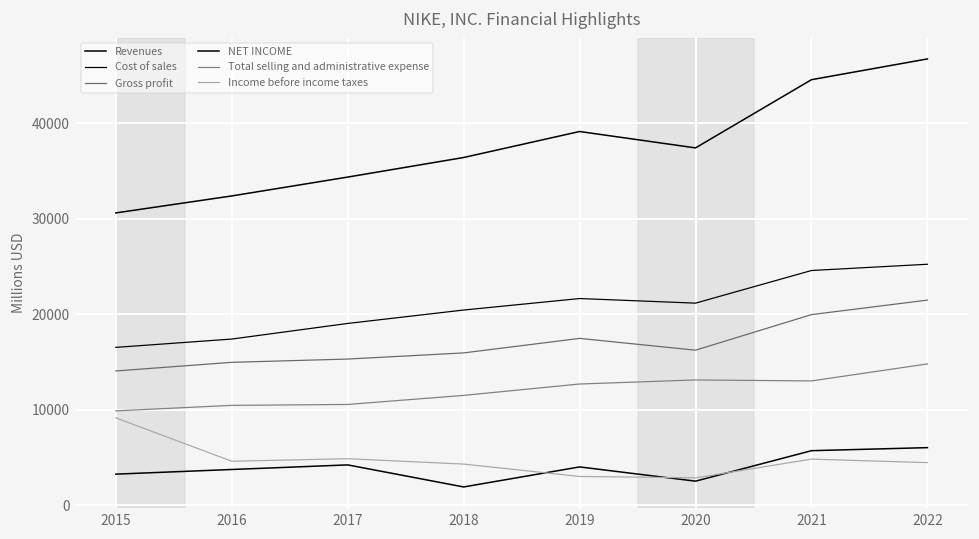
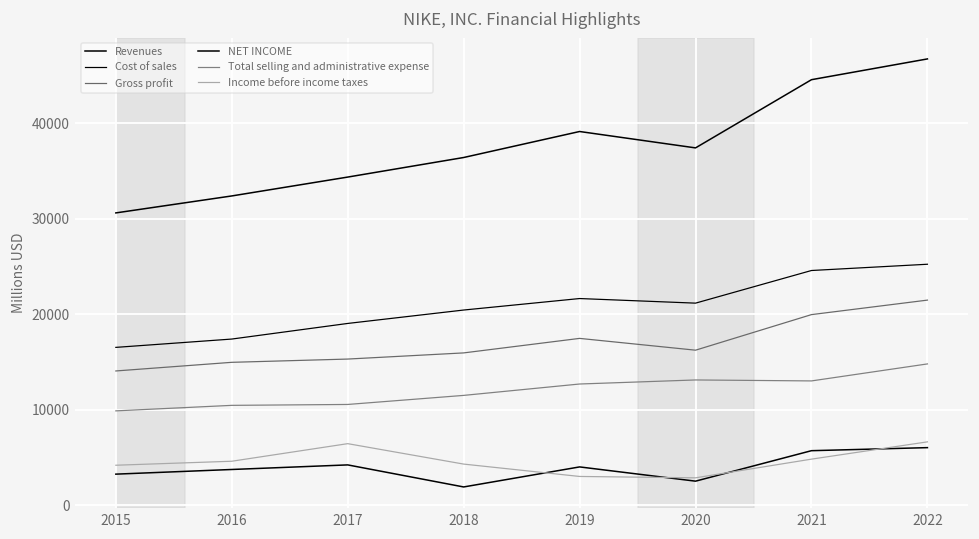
  {
    "Income before income taxes": {
-     "2015": 9000,
+     "2015": 4000,
      "2016": 5000,
-     "2017": 5000,
+     "2017": 6000,
      "2018": 4000,
      "2019": 3000,
      "2020": 3000,
      "2021": 5000,
-     "2022": 4000
+     "2022": 7000
    }
  }
